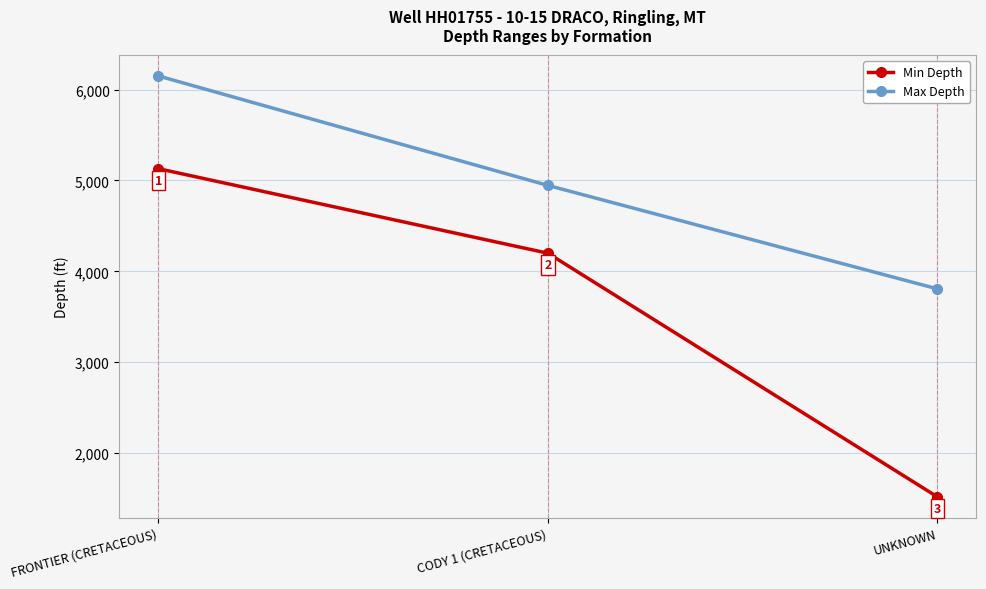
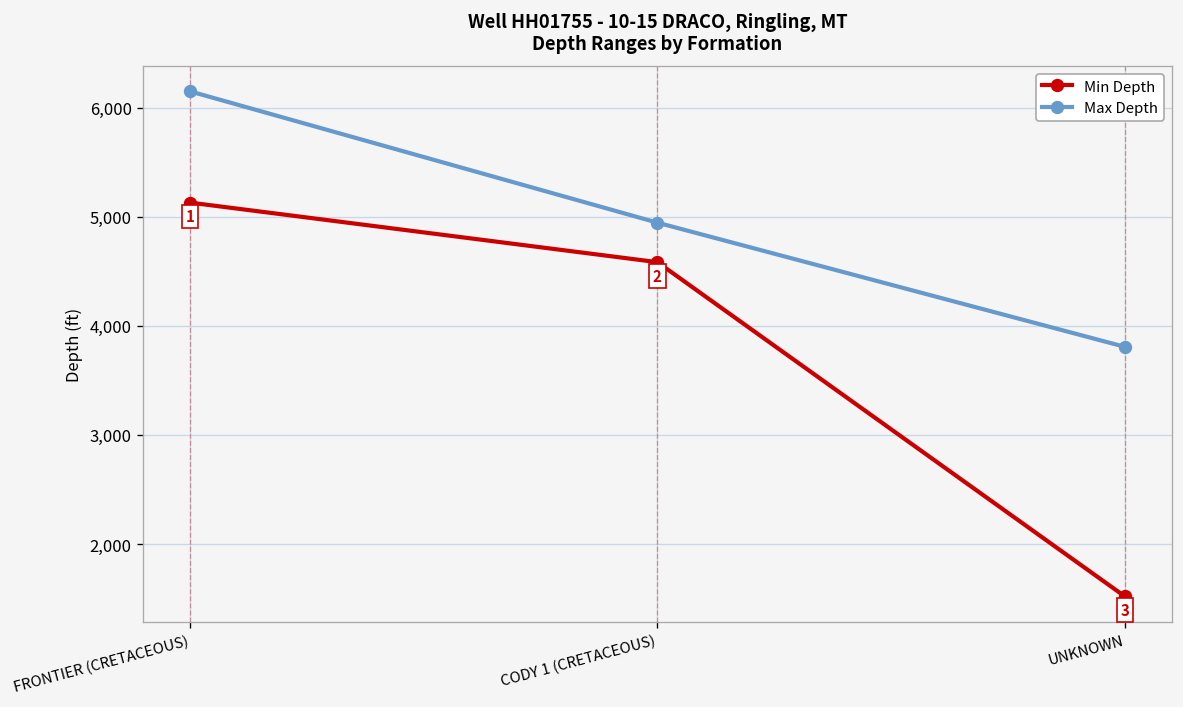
  {
    "Min Depth": {
-     "CODY 1 (CRETACEOUS)": "4,200"
+     "CODY 1 (CRETACEOUS)": "4,600"
    },
    "Max Depth": {
      "FRONTIER (CRETACEOUS)": "6,200",
      "CODY 1 (CRETACEOUS)": "4,900",
      "UNKNOWN": "3,800"
    }
  }
